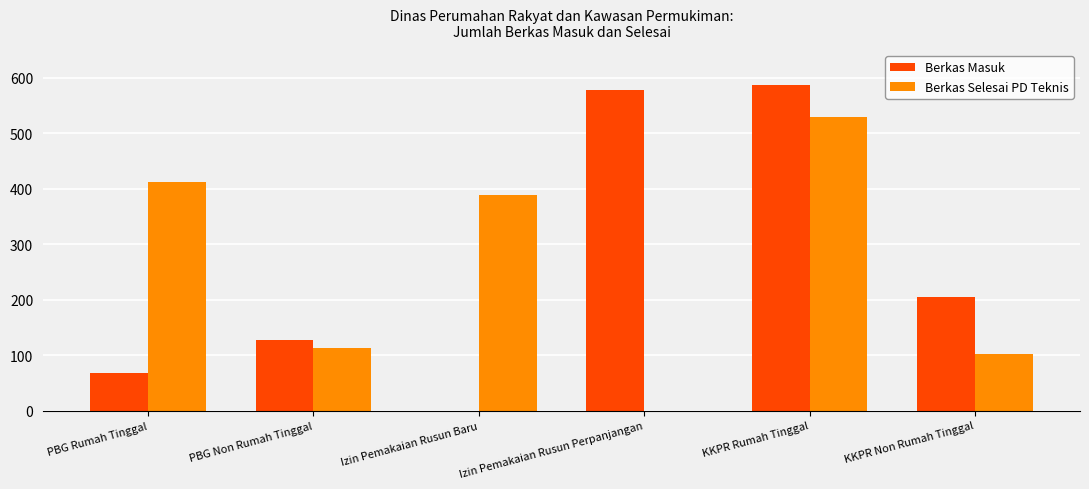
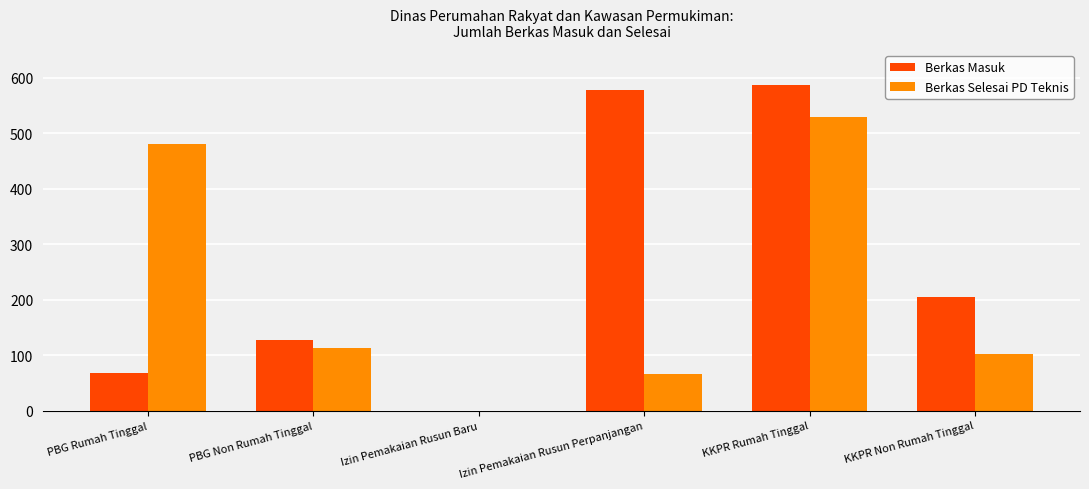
  {
    "Berkas Masuk": {
      "PBG Rumah Tinggal": 70,
      "PBG Non Rumah Tinggal": 130,
      "Izin Pemakaian Rusun Baru": 0,
      "Izin Pemakaian Rusun Perpanjangan": 580,
      "KKPR Rumah Tinggal": 590,
      "KKPR Non Rumah Tinggal": 200
    },
    "Berkas Selesai PD Teknis": {
-     "PBG Rumah Tinggal": 410,
+     "PBG Rumah Tinggal": 480,
      "PBG Non Rumah Tinggal": 110,
-     "Izin Pemakaian Rusun Baru": 390,
-     "Izin Pemakaian Rusun Perpanjangan": 0,
+     "Izin Pemakaian Rusun Baru": 0,
+     "Izin Pemakaian Rusun Perpanjangan": 70,
      "KKPR Rumah Tinggal": 530,
      "KKPR Non Rumah Tinggal": 100
    }
  }
